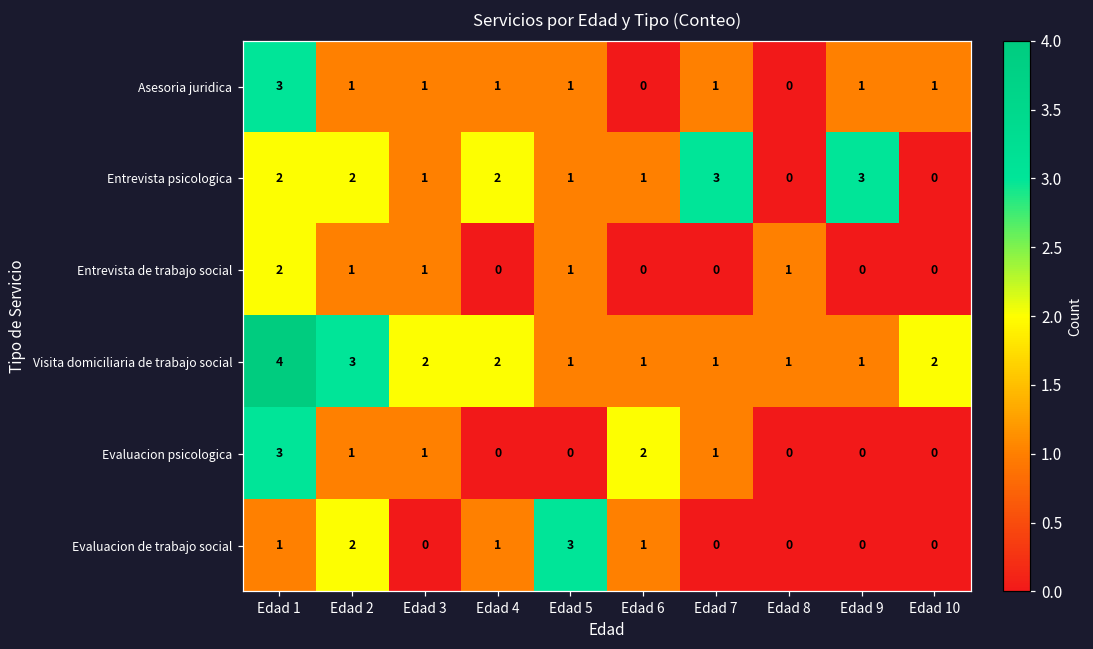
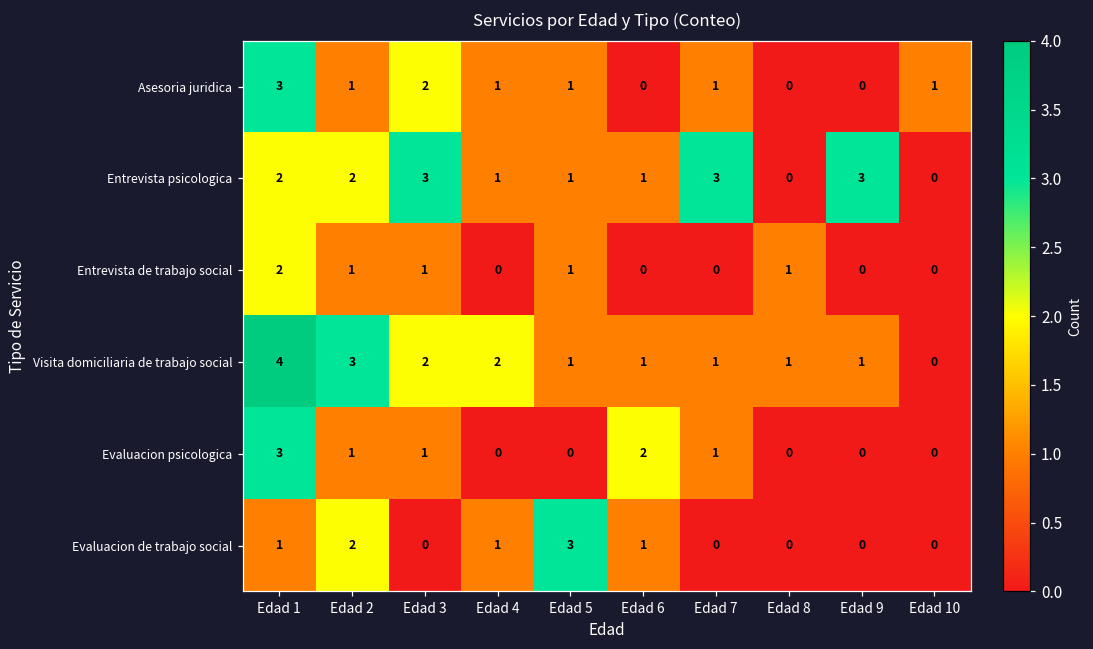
  {
    "Asesoria juridica": {
      "Edad 1": 3,
      "Edad 2": 1,
-     "Edad 3": 1,
+     "Edad 3": 2,
      "Edad 4": 1,
      "Edad 5": 1,
      "Edad 6": 0,
      "Edad 7": 1,
      "Edad 8": 0,
-     "Edad 9": 1,
+     "Edad 9": 0,
      "Edad 10": 1
    },
    "Entrevista psicologica": {
      "Edad 1": 2,
      "Edad 2": 2,
-     "Edad 3": 1,
-     "Edad 4": 2,
+     "Edad 3": 3,
+     "Edad 4": 1,
      "Edad 5": 1,
      "Edad 6": 1,
      "Edad 7": 3,
      "Edad 8": 0,
      "Edad 9": 3,
      "Edad 10": 0
    },
    "Entrevista de trabajo social": {
      "Edad 1": 2,
      "Edad 2": 1,
      "Edad 3": 1,
      "Edad 4": 0,
      "Edad 5": 1,
      "Edad 6": 0,
      "Edad 7": 0,
      "Edad 8": 1,
      "Edad 9": 0,
      "Edad 10": 0
    },
    "Visita domiciliaria de trabajo social": {
      "Edad 1": 4,
      "Edad 2": 3,
      "Edad 3": 2,
      "Edad 4": 2,
      "Edad 5": 1,
      "Edad 6": 1,
      "Edad 7": 1,
      "Edad 8": 1,
      "Edad 9": 1,
-     "Edad 10": 2
+     "Edad 10": 0
    },
    "Evaluacion psicologica": {
      "Edad 1": 3,
      "Edad 2": 1,
      "Edad 3": 1,
      "Edad 4": 0,
      "Edad 5": 0,
      "Edad 6": 2,
      "Edad 7": 1,
      "Edad 8": 0,
      "Edad 9": 0,
      "Edad 10": 0
    },
    "Evaluacion de trabajo social": {
      "Edad 1": 1,
      "Edad 2": 2,
      "Edad 3": 0,
      "Edad 4": 1,
      "Edad 5": 3,
      "Edad 6": 1,
      "Edad 7": 0,
      "Edad 8": 0,
      "Edad 9": 0,
      "Edad 10": 0
    }
  }
